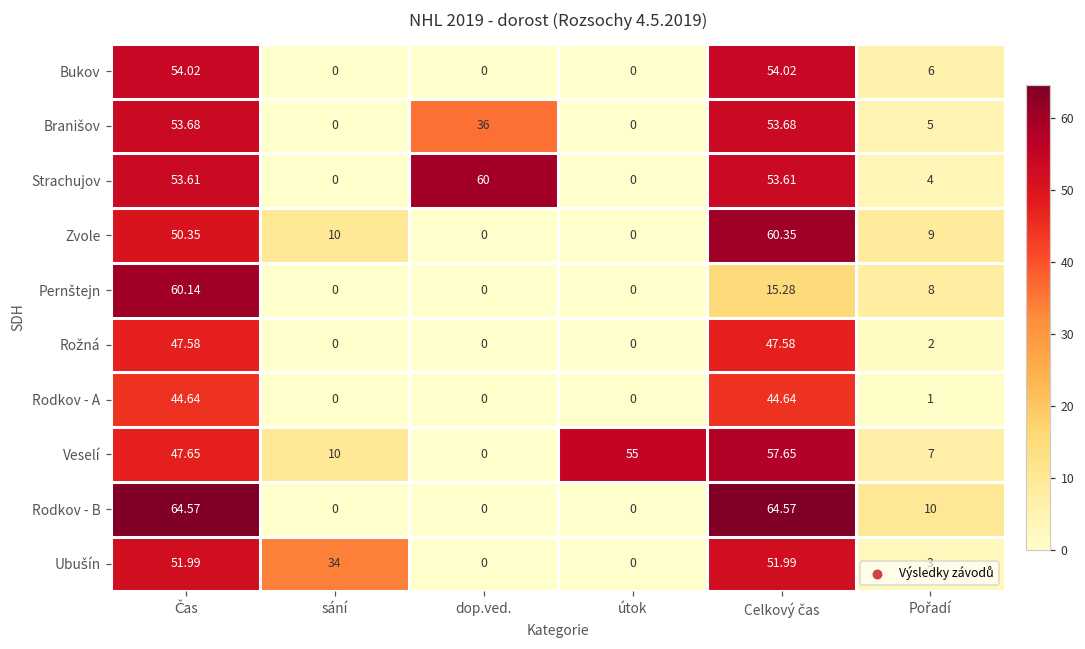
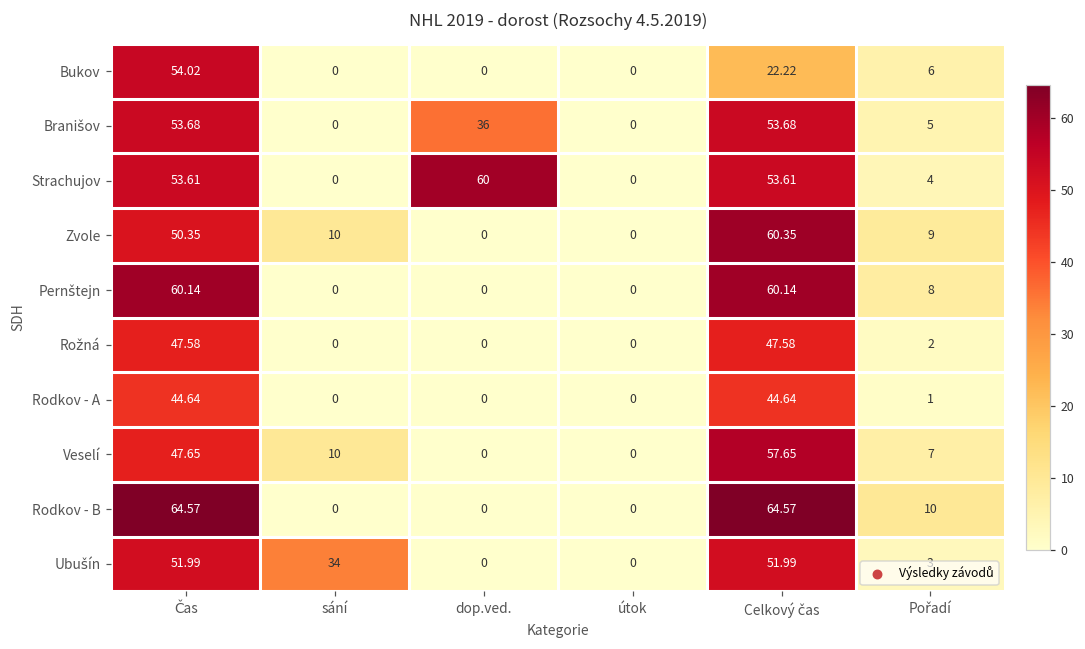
  {
    "Bukov": {
      "Čas": 54.02,
      "sání": 0,
      "dop.ved.": 0,
      "útok": 0,
-     "Celkový čas": 54.02,
+     "Celkový čas": 22.22,
      "Pořadí": 6
    },
    "Branišov": {
      "Čas": 53.68,
      "sání": 0,
      "dop.ved.": 36,
      "útok": 0,
      "Celkový čas": 53.68,
      "Pořadí": 5
    },
    "Strachujov": {
      "Čas": 53.61,
      "sání": 0,
      "dop.ved.": 60,
      "útok": 0,
      "Celkový čas": 53.61,
      "Pořadí": 4
    },
    "Zvole": {
      "Čas": 50.35,
      "sání": 10,
      "dop.ved.": 0,
      "útok": 0,
      "Celkový čas": 60.35,
      "Pořadí": 9
    },
    "Pernštejn": {
      "Čas": 60.14,
      "sání": 0,
      "dop.ved.": 0,
      "útok": 0,
-     "Celkový čas": 15.28,
+     "Celkový čas": 60.14,
      "Pořadí": 8
    },
    "Rožná": {
      "Čas": 47.58,
      "sání": 0,
      "dop.ved.": 0,
      "útok": 0,
      "Celkový čas": 47.58,
      "Pořadí": 2
    },
    "Rodkov - A": {
      "Čas": 44.64,
      "sání": 0,
      "dop.ved.": 0,
      "útok": 0,
      "Celkový čas": 44.64,
      "Pořadí": 1
    },
    "Veselí": {
      "Čas": 47.65,
      "sání": 10,
      "dop.ved.": 0,
-     "útok": 55,
+     "útok": 0,
      "Celkový čas": 57.65,
      "Pořadí": 7
    },
    "Rodkov - B": {
      "Čas": 64.57,
      "sání": 0,
      "dop.ved.": 0,
      "útok": 0,
      "Celkový čas": 64.57,
      "Pořadí": 10
    },
    "Ubušín": {
      "Čas": 51.99,
      "sání": 34,
      "dop.ved.": 0,
      "útok": 0,
      "Celkový čas": 51.99
    }
  }
